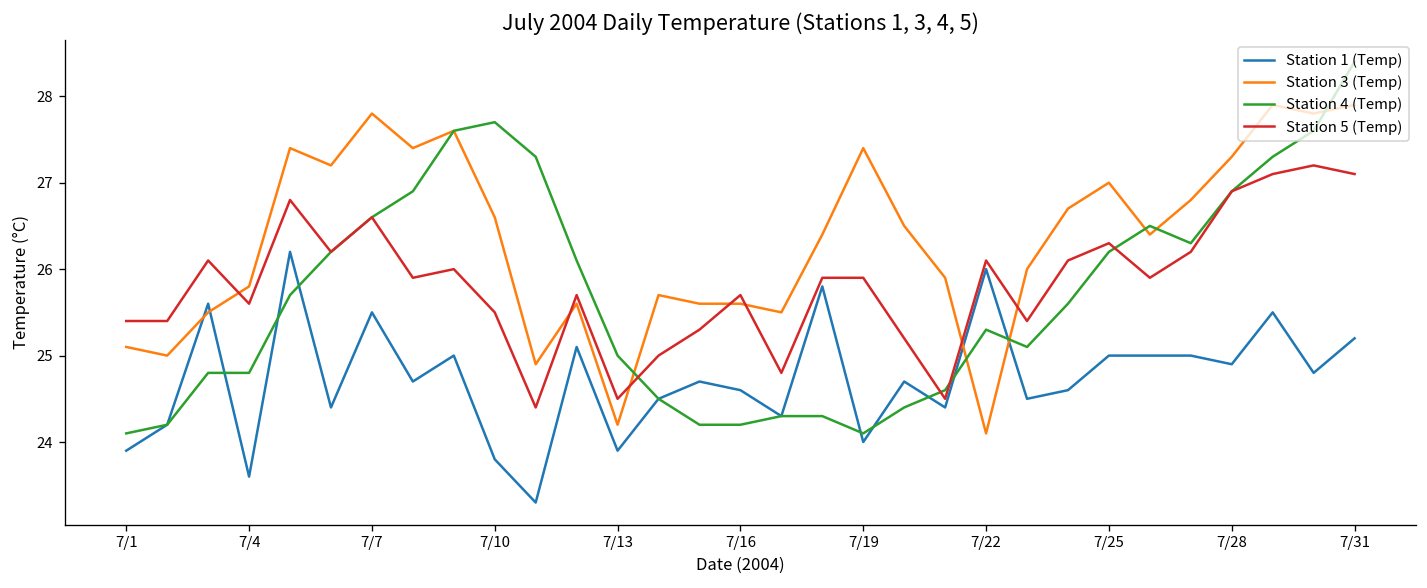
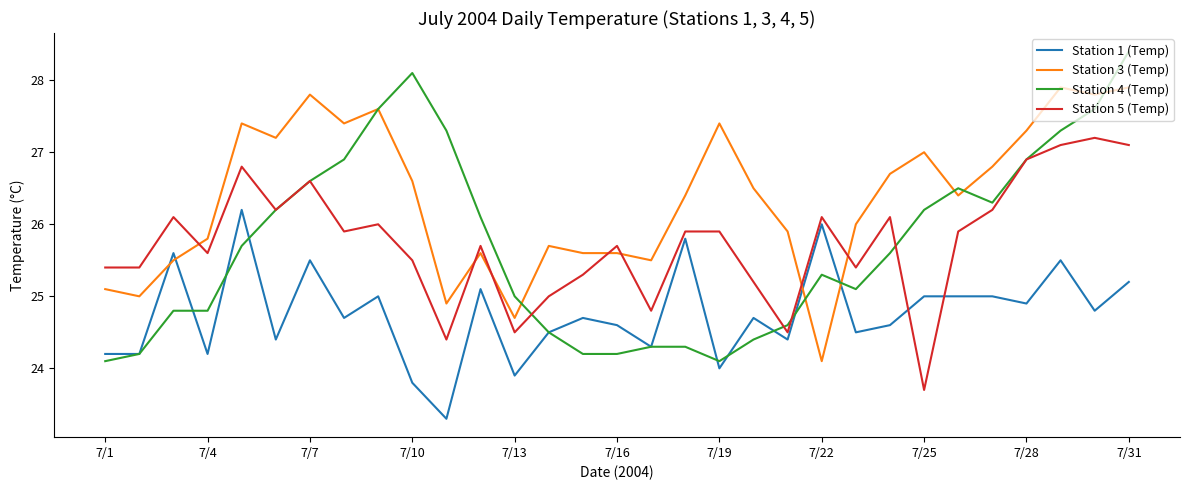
  {
    "Station 1 (Temp)": {
-     "7/1": 23.9,
-     "7/4": 23.6,
+     "7/1": 24.2,
+     "7/4": 24.2,
      "7/7": 25.5,
      "7/10": 23.8,
      "7/13": 23.9,
      "7/16": 24.6,
      "7/19": 24.0,
      "7/22": 26.0,
      "7/25": 25.0,
      "7/28": 24.9,
      "7/31": 25.2
    },
    "Station 3 (Temp)": {
      "7/1": 25.1,
      "7/4": 25.8,
      "7/7": 27.8,
      "7/10": 26.6,
-     "7/13": 24.2,
+     "7/13": 24.7,
      "7/16": 25.6,
      "7/19": 27.4,
      "7/22": 24.1,
      "7/25": 27.0,
      "7/28": 27.3
    },
    "Station 4 (Temp)": {
      "7/1": 24.1,
      "7/4": 24.8,
-     "7/10": 27.7,
+     "7/10": 28.1,
      "7/13": 25.0,
      "7/16": 24.2,
      "7/19": 24.1,
      "7/22": 25.3,
      "7/25": 26.2
    },
    "Station 5 (Temp)": {
      "7/1": 25.4,
      "7/4": 25.6,
      "7/10": 25.5,
      "7/13": 24.5,
      "7/16": 25.7,
      "7/19": 25.9,
      "7/22": 26.1,
-     "7/25": 26.3,
+     "7/25": 23.7,
      "7/31": 27.1
    }
  }
